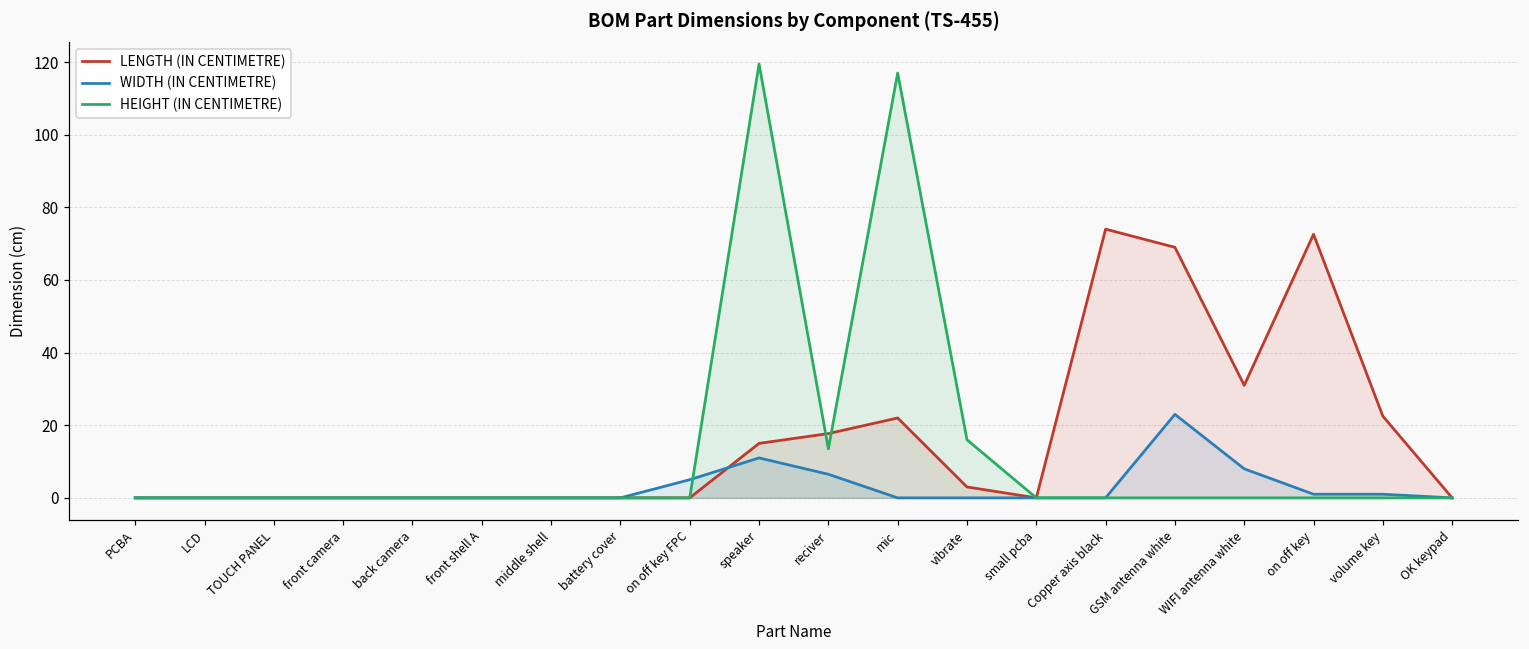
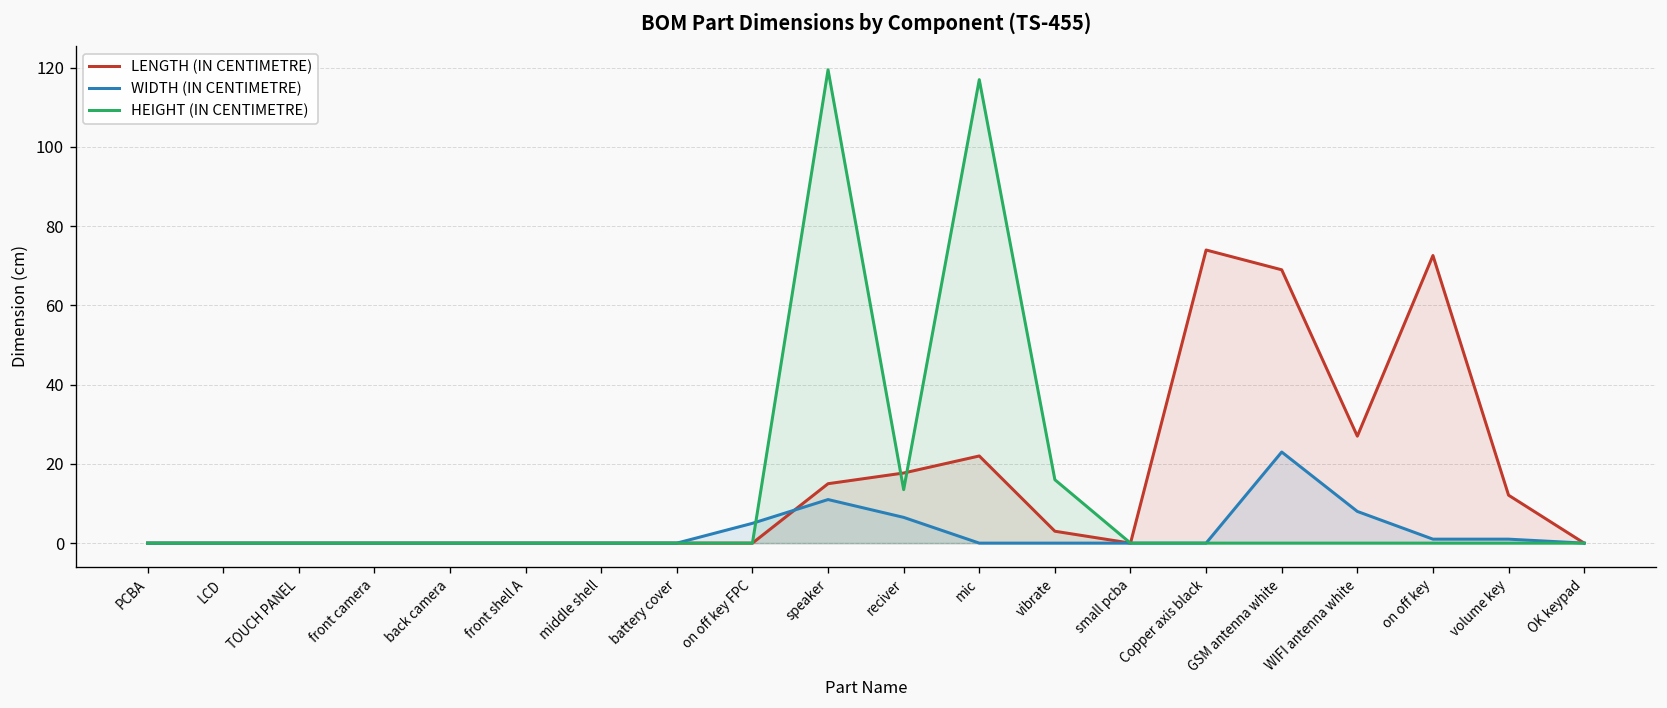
  {
    "LENGTH (IN CENTIMETRE)": {
      "speaker": 15,
      "reciver": 18,
      "mic": 22,
      "vibrate": 3,
      "Copper axis black": 74,
      "GSM antenna white": 69,
-     "WIFI antenna white": 31,
+     "WIFI antenna white": 27,
      "on off key": 73,
-     "volume key": 23
+     "volume key": 12
    },
    "WIDTH (IN CENTIMETRE)": {
      "on off key FPC": 5,
      "speaker": 11,
      "reciver": 7,
      "mic": 0,
      "vibrate": 0,
      "GSM antenna white": 23,
      "WIFI antenna white": 8,
      "on off key": 1,
      "volume key": 1
    },
    "HEIGHT (IN CENTIMETRE)": {
      "speaker": 120,
      "reciver": 14,
      "mic": 117,
      "vibrate": 16,
      "GSM antenna white": 0,
      "WIFI antenna white": 0,
      "on off key": 0,
      "volume key": 0
    }
  }
